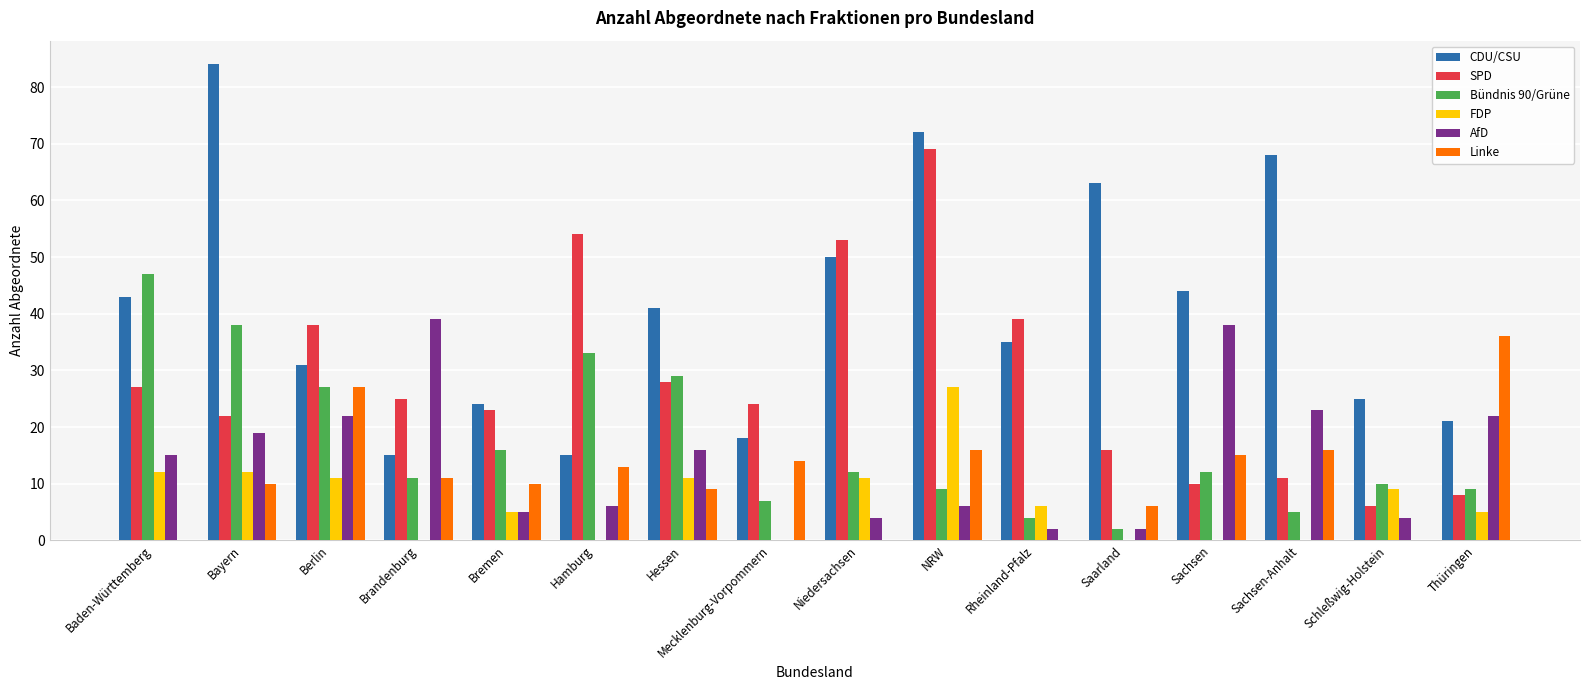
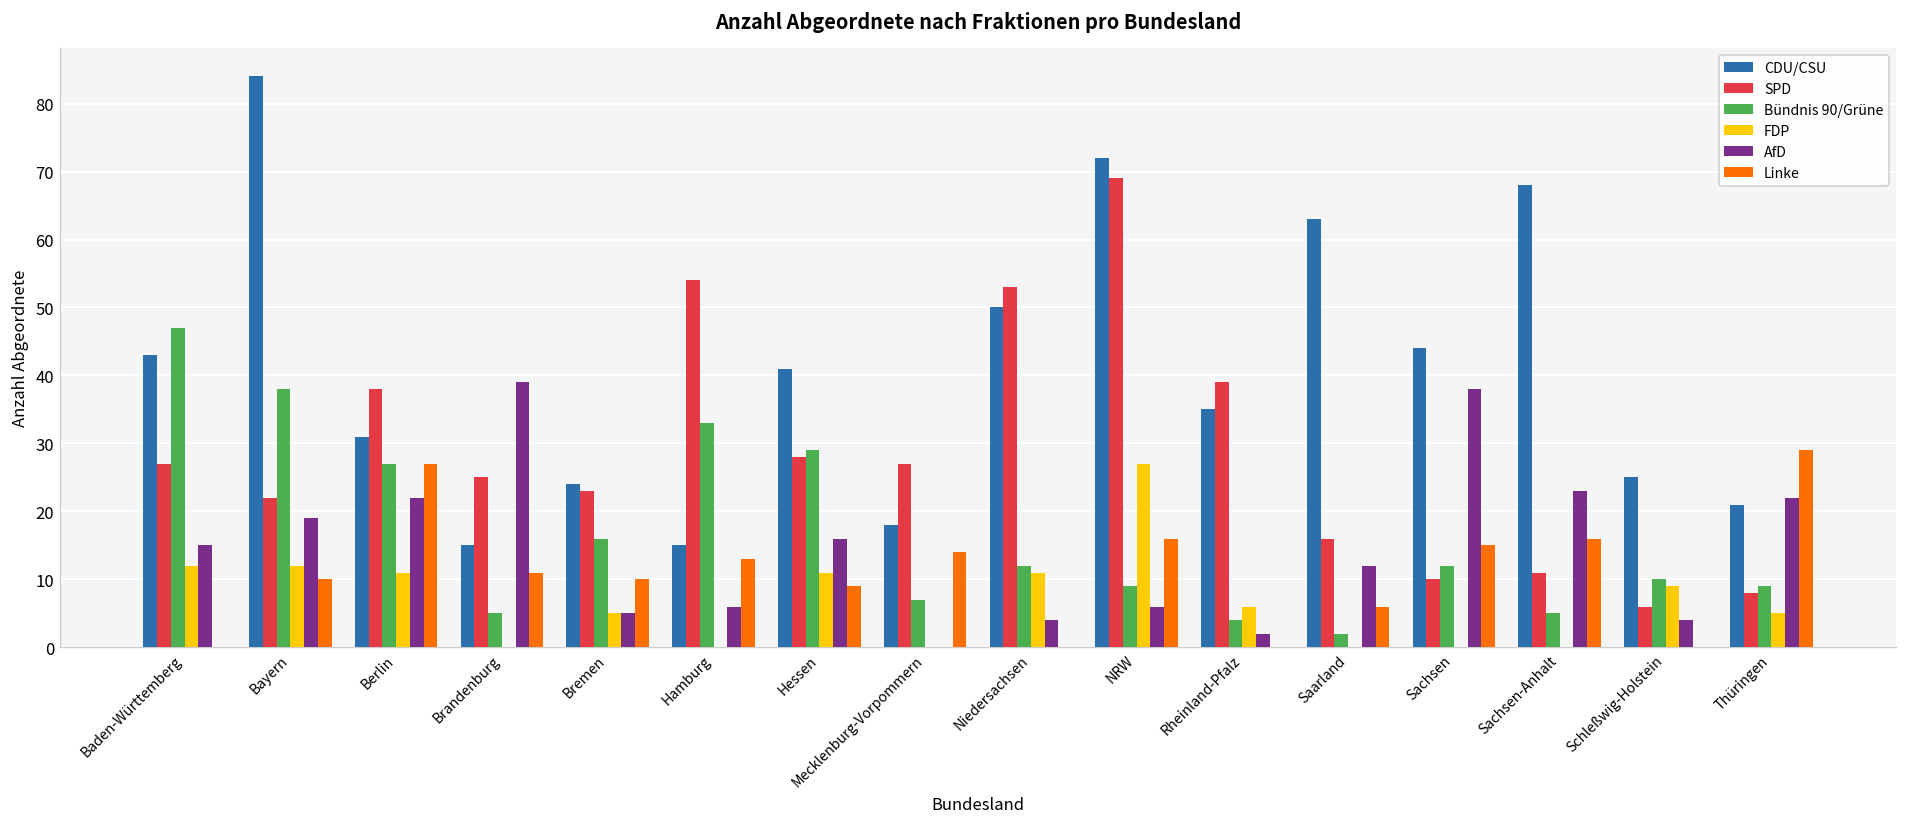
  {
    "CDU/CSU": {
      "Baden-Württemberg": 43,
      "Bayern": 84,
      "Berlin": 31,
      "Brandenburg": 15,
      "Bremen": 24,
      "Hamburg": 15,
      "Hessen": 41,
      "Mecklenburg-Vorpommern": 18,
      "Niedersachsen": 50,
      "NRW": 72,
      "Rheinland-Pfalz": 35,
      "Saarland": 63,
      "Sachsen": 44,
      "Sachsen-Anhalt": 68,
      "Schleßwig-Holstein": 25,
      "Thüringen": 21
    },
    "SPD": {
      "Baden-Württemberg": 27,
      "Bayern": 22,
      "Berlin": 38,
      "Brandenburg": 25,
      "Bremen": 23,
      "Hamburg": 54,
      "Hessen": 28,
-     "Mecklenburg-Vorpommern": 24,
+     "Mecklenburg-Vorpommern": 27,
      "Niedersachsen": 53,
      "NRW": 69,
      "Rheinland-Pfalz": 39,
      "Saarland": 16,
      "Sachsen": 10,
      "Sachsen-Anhalt": 11,
      "Schleßwig-Holstein": 6,
      "Thüringen": 8
    },
    "Bündnis 90/Grüne": {
      "Baden-Württemberg": 47,
      "Bayern": 38,
      "Berlin": 27,
-     "Brandenburg": 11,
+     "Brandenburg": 5,
      "Bremen": 16,
      "Hamburg": 33,
      "Hessen": 29,
      "Mecklenburg-Vorpommern": 7,
      "Niedersachsen": 12,
      "NRW": 9,
      "Rheinland-Pfalz": 4,
      "Saarland": 2,
      "Sachsen": 12,
      "Sachsen-Anhalt": 5,
      "Schleßwig-Holstein": 10,
      "Thüringen": 9
    },
    "FDP": {
      "Baden-Württemberg": 12,
      "Bayern": 12,
      "Berlin": 11,
      "Brandenburg": 0,
      "Bremen": 5,
      "Hamburg": 0,
      "Hessen": 11,
      "Mecklenburg-Vorpommern": 0,
      "Niedersachsen": 11,
      "NRW": 27,
      "Rheinland-Pfalz": 6,
      "Saarland": 0,
      "Sachsen": 0,
      "Sachsen-Anhalt": 0,
      "Schleßwig-Holstein": 9,
      "Thüringen": 5
    },
    "AfD": {
      "Baden-Württemberg": 15,
      "Bayern": 19,
      "Berlin": 22,
      "Brandenburg": 39,
      "Bremen": 5,
      "Hamburg": 6,
      "Hessen": 16,
      "Mecklenburg-Vorpommern": 0,
      "Niedersachsen": 4,
      "NRW": 6,
      "Rheinland-Pfalz": 2,
-     "Saarland": 2,
+     "Saarland": 12,
      "Sachsen": 38,
      "Sachsen-Anhalt": 23,
      "Schleßwig-Holstein": 4,
      "Thüringen": 22
    },
    "Linke": {
      "Baden-Württemberg": 0,
      "Bayern": 10,
      "Berlin": 27,
      "Brandenburg": 11,
      "Bremen": 10,
      "Hamburg": 13,
      "Hessen": 9,
      "Mecklenburg-Vorpommern": 14,
      "Niedersachsen": 0,
      "NRW": 16,
      "Rheinland-Pfalz": 0,
      "Saarland": 6,
      "Sachsen": 15,
      "Sachsen-Anhalt": 16,
      "Schleßwig-Holstein": 0,
-     "Thüringen": 36
+     "Thüringen": 29
    }
  }
